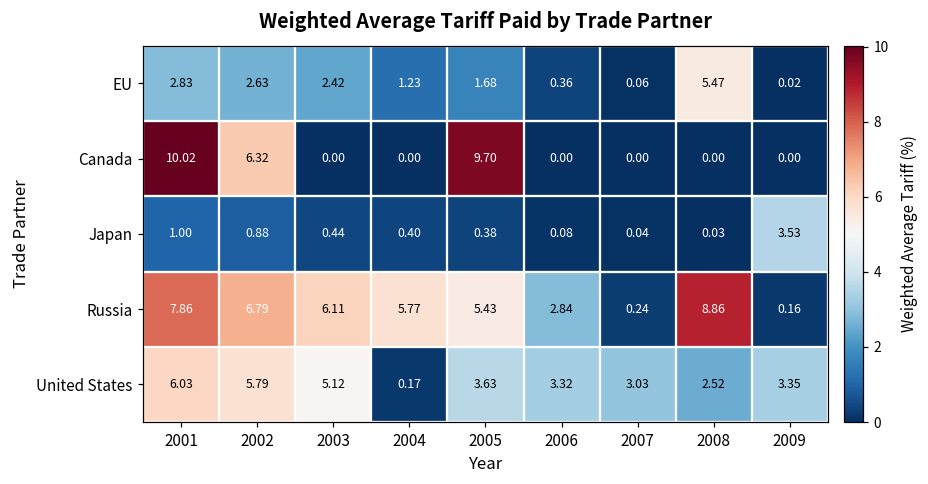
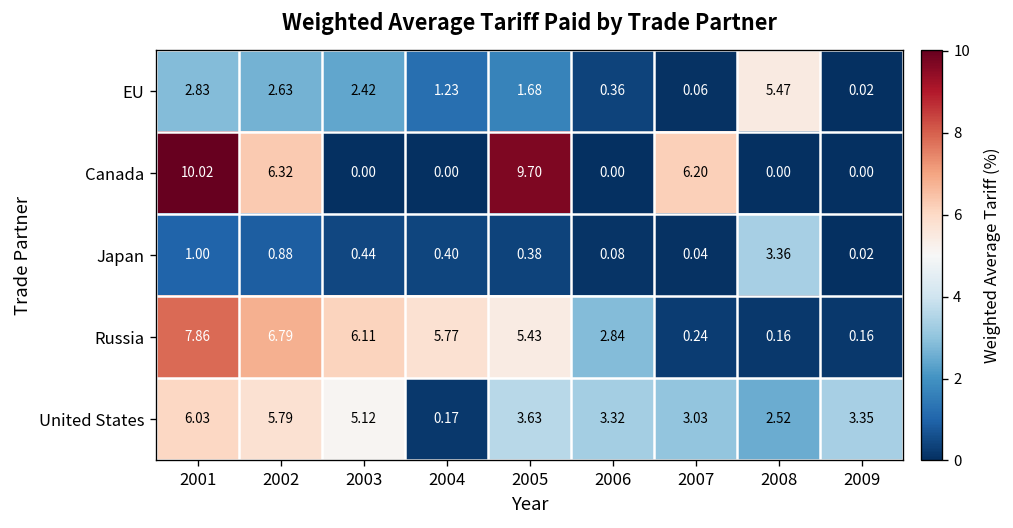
  {
    "EU": {
      "2001": 2.83,
      "2002": 2.63,
      "2003": 2.42,
      "2004": 1.23,
      "2005": 1.68,
      "2006": 0.36,
      "2007": 0.06,
      "2008": 5.47,
      "2009": 0.02
    },
    "Canada": {
      "2001": 10.02,
      "2002": 6.32,
      "2003": 0.00,
      "2004": 0.00,
      "2005": 9.70,
      "2006": 0.00,
-     "2007": 0.00,
+     "2007": 6.20,
      "2008": 0.00,
      "2009": 0.00
    },
    "Japan": {
      "2001": 1.00,
      "2002": 0.88,
      "2003": 0.44,
      "2004": 0.40,
      "2005": 0.38,
      "2006": 0.08,
      "2007": 0.04,
-     "2008": 0.03,
-     "2009": 3.53
+     "2008": 3.36,
+     "2009": 0.02
    },
    "Russia": {
      "2001": 7.86,
      "2002": 6.79,
      "2003": 6.11,
      "2004": 5.77,
      "2005": 5.43,
      "2006": 2.84,
      "2007": 0.24,
-     "2008": 8.86,
+     "2008": 0.16,
      "2009": 0.16
    },
    "United States": {
      "2001": 6.03,
      "2002": 5.79,
      "2003": 5.12,
      "2004": 0.17,
      "2005": 3.63,
      "2006": 3.32,
      "2007": 3.03,
      "2008": 2.52,
      "2009": 3.35
    }
  }
